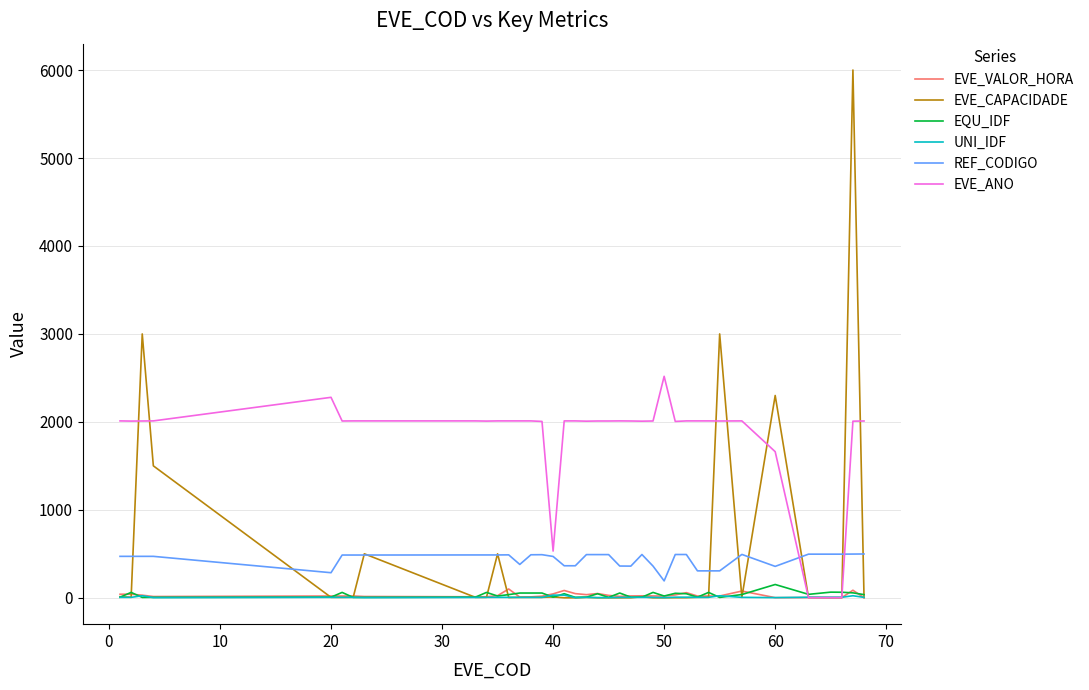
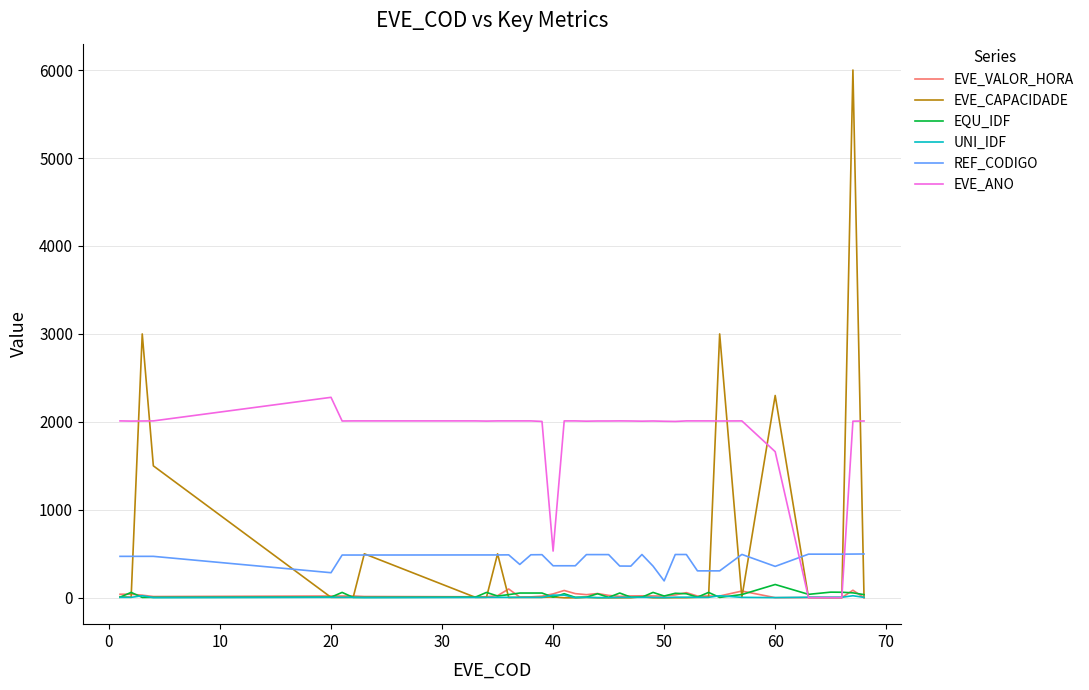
  {
    "EVE_CAPACIDADE": {
      "60": 2300
    },
    "EQU_IDF": {
      "60": 200
    },
    "REF_CODIGO": {
      "20": 300,
-     "40": 500,
+     "40": 400,
      "50": 200,
      "60": 400
    },
    "EVE_ANO": {
      "20": 2300,
      "40": 500,
-     "50": 2500,
+     "50": 2000,
      "60": 1700
    }
  }
